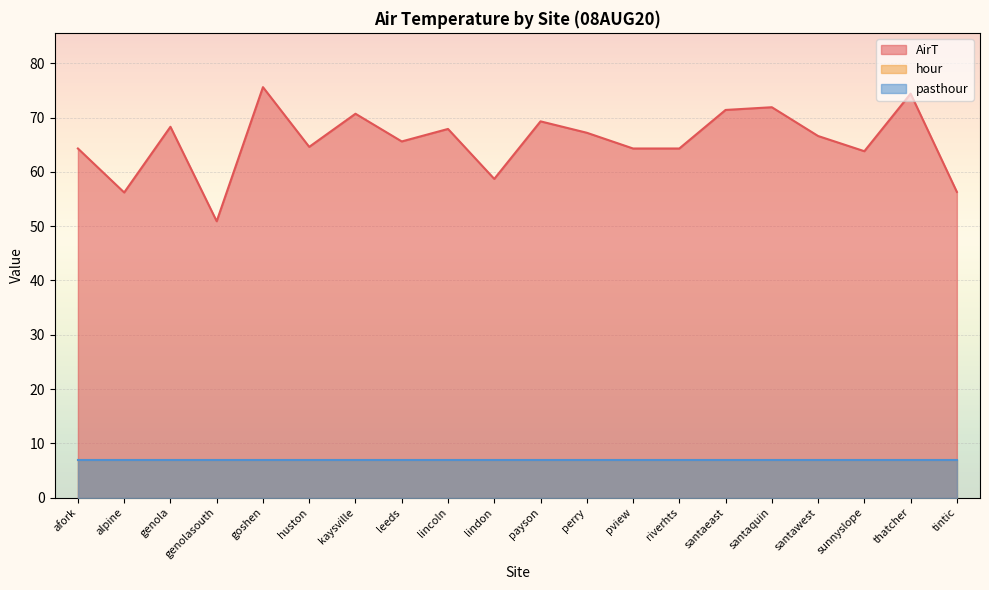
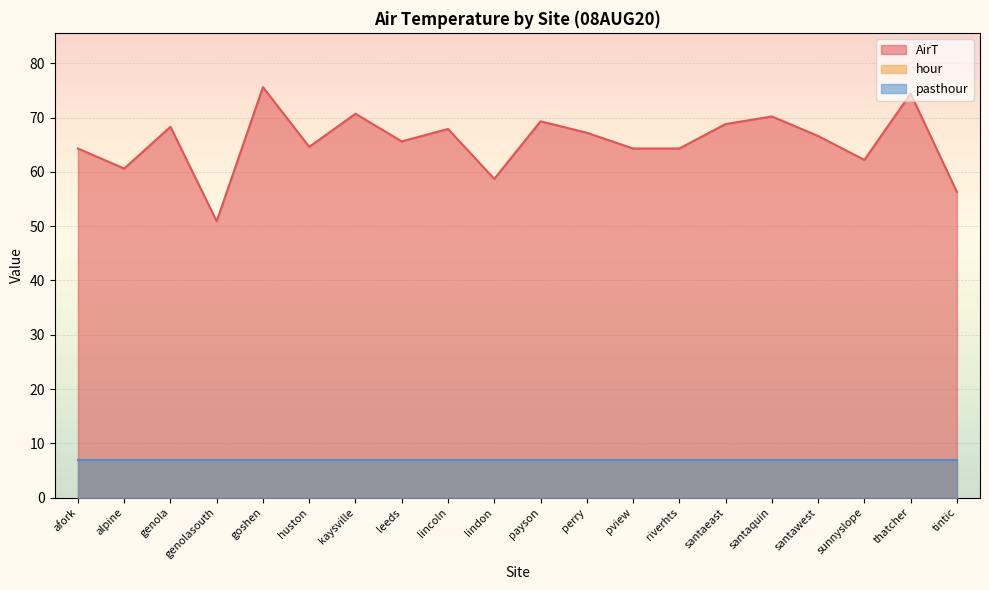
  {
    "AirT": {
      "afork": 64,
-     "alpine": 56,
+     "alpine": 61,
      "genola": 68,
      "genolasouth": 51,
      "goshen": 76,
      "huston": 65,
      "kaysville": 71,
      "leeds": 66,
      "lincoln": 68,
      "lindon": 59,
      "payson": 69,
      "perry": 67,
      "pview": 64,
      "riverhts": 64,
-     "santaeast": 71,
-     "santaquin": 72,
+     "santaeast": 69,
+     "santaquin": 70,
      "santawest": 67,
-     "sunnyslope": 64,
+     "sunnyslope": 62,
      "tintic": 56
    },
    "pasthour": {
      "afork": 7,
      "alpine": 7,
      "genola": 7,
      "genolasouth": 7,
      "goshen": 7,
      "huston": 7,
      "kaysville": 7,
      "leeds": 7,
      "lincoln": 7,
      "lindon": 7,
      "payson": 7,
      "perry": 7,
      "pview": 7,
      "riverhts": 7,
      "santaeast": 7,
      "santaquin": 7,
      "santawest": 7,
      "sunnyslope": 7,
      "thatcher": 7,
      "tintic": 7
    }
  }
